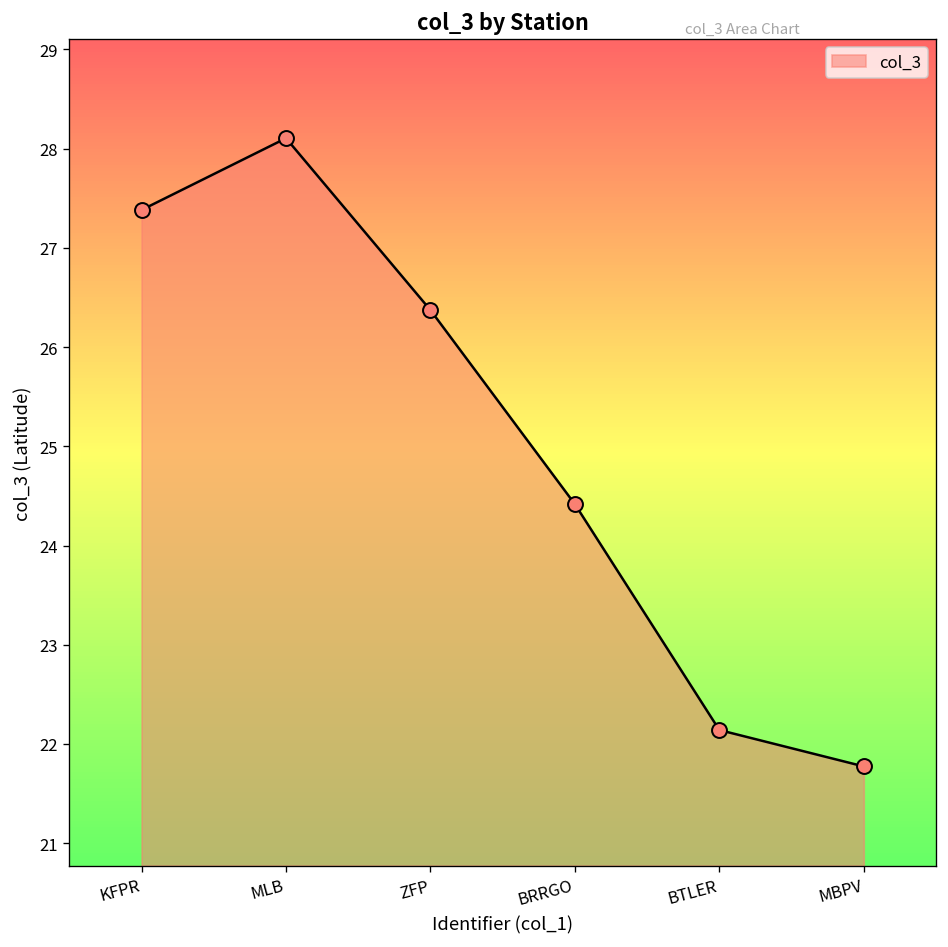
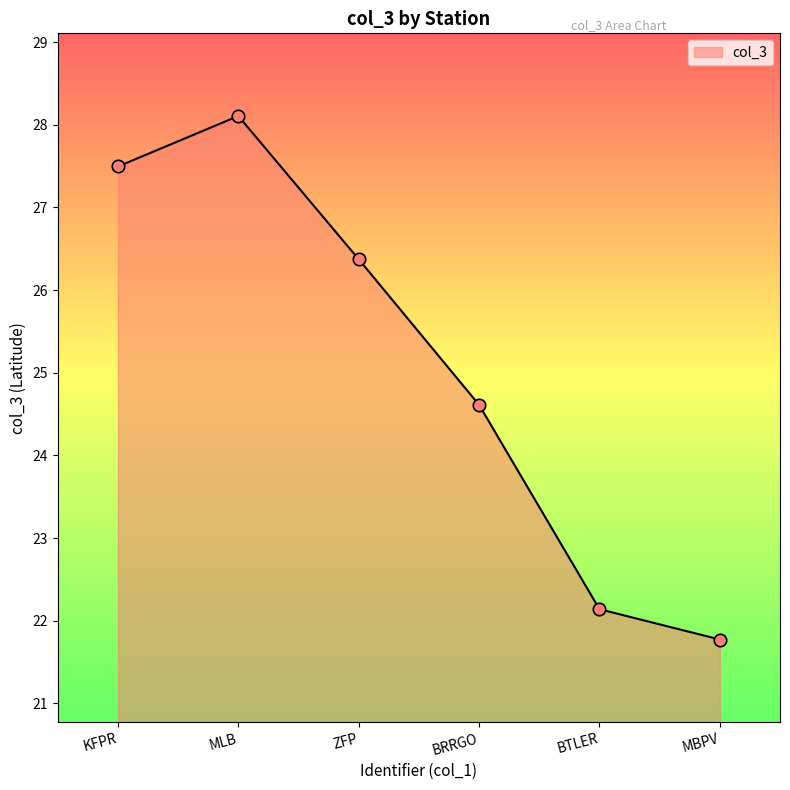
  {
-   "KFPR": 27.4,
+   "KFPR": 27.5,
    "MLB": 28.1,
    "ZFP": 26.4,
-   "BRRGO": 24.4,
+   "BRRGO": 24.6,
    "BTLER": 22.1,
    "MBPV": 21.8
  }
